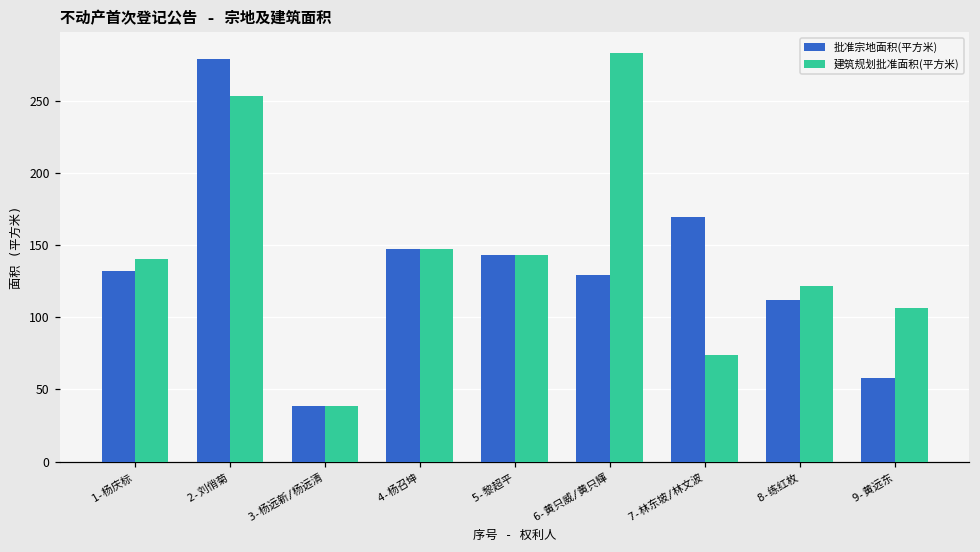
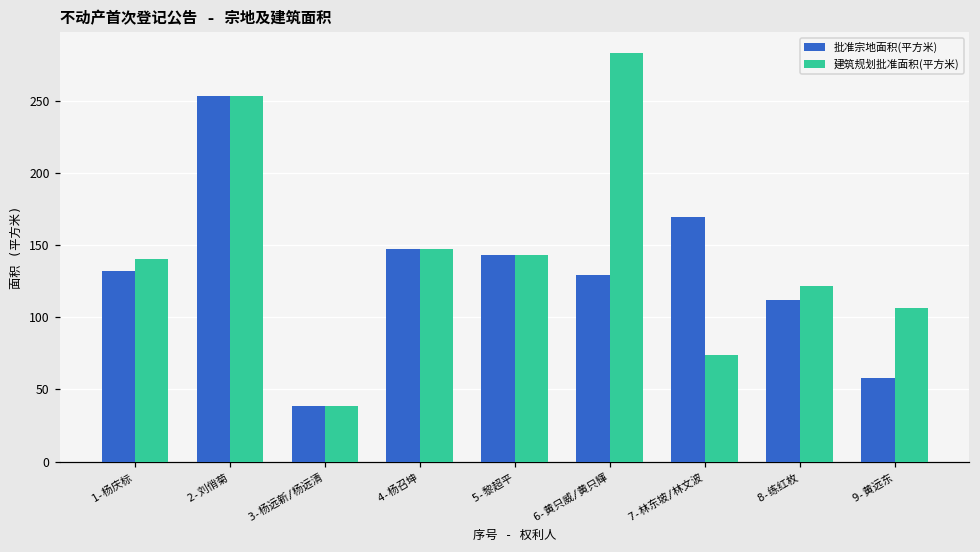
  {
    "批准宗地面积(平方米)": {
      "1-杨庆标": 132,
-     "2-刘俏菊": 279,
+     "2-刘俏菊": 253,
      "3-杨远新/杨远清": 39,
      "4-杨召坤": 147,
      "5-黎超平": 143,
      "6-黄只威/黄只輝": 129,
      "7-林东坡/林文波": 170,
      "8-练红枚": 112,
      "9-黄远东": 58
    },
    "建筑规划批准面积(平方米)": {
      "1-杨庆标": 140,
      "2-刘俏菊": 253,
      "3-杨远新/杨远清": 39,
      "4-杨召坤": 147,
      "5-黎超平": 143,
      "6-黄只威/黄只輝": 283,
      "7-林东坡/林文波": 73,
      "8-练红枚": 122,
      "9-黄远东": 107
    }
  }
